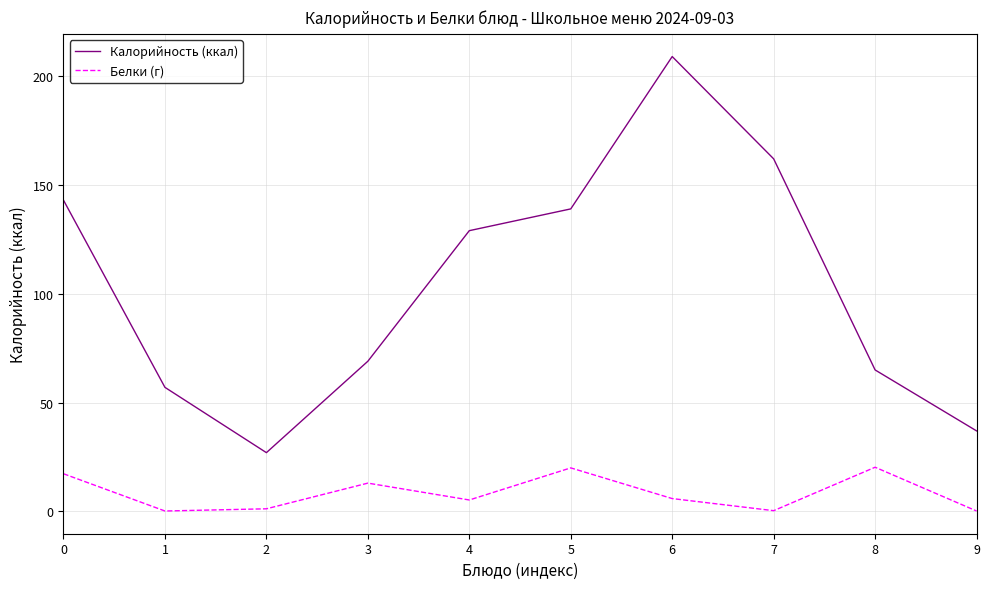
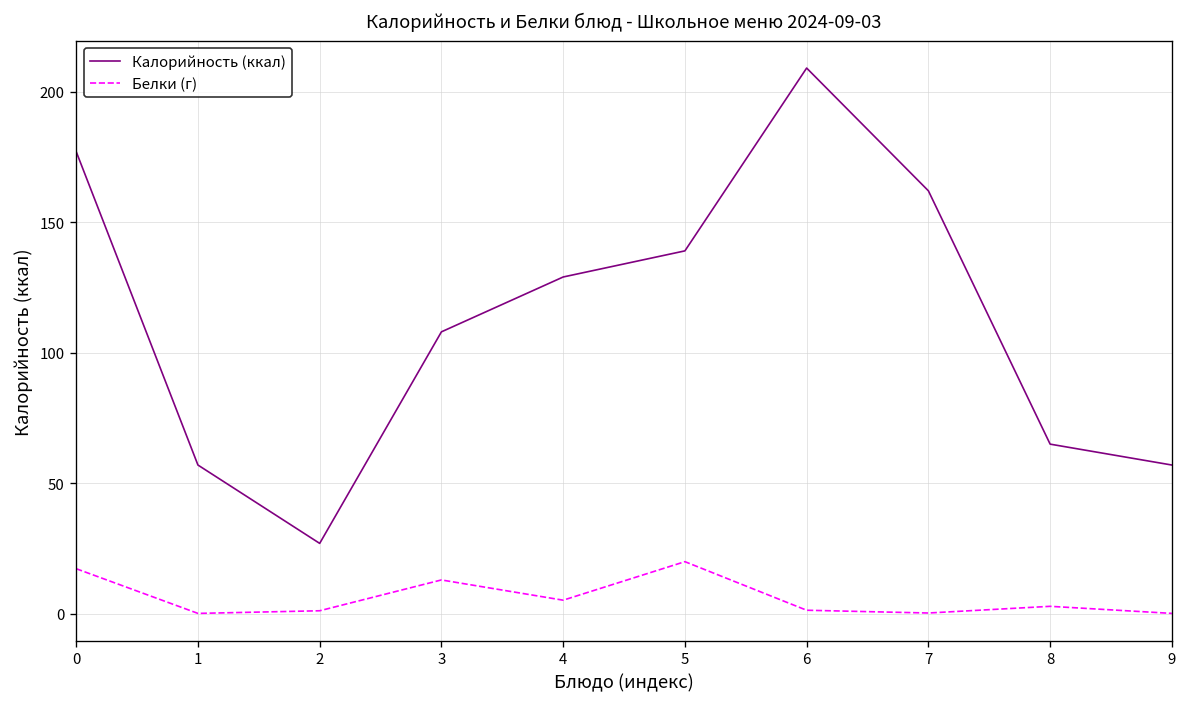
  {
    "Калорийность (ккал)": {
-     "0": 143,
+     "0": 177,
      "1": 57,
      "2": 27,
-     "3": 69,
+     "3": 108,
      "4": 129,
      "5": 139,
      "6": 209,
      "7": 162,
      "8": 65,
-     "9": 37
+     "9": 57
    },
    "Белки (г)": {
      "0": 17,
      "1": 0,
      "2": 1,
      "3": 13,
      "4": 5,
      "5": 20,
-     "6": 6,
+     "6": 1,
      "7": 0,
-     "8": 20,
+     "8": 3,
      "9": 0
    }
  }
